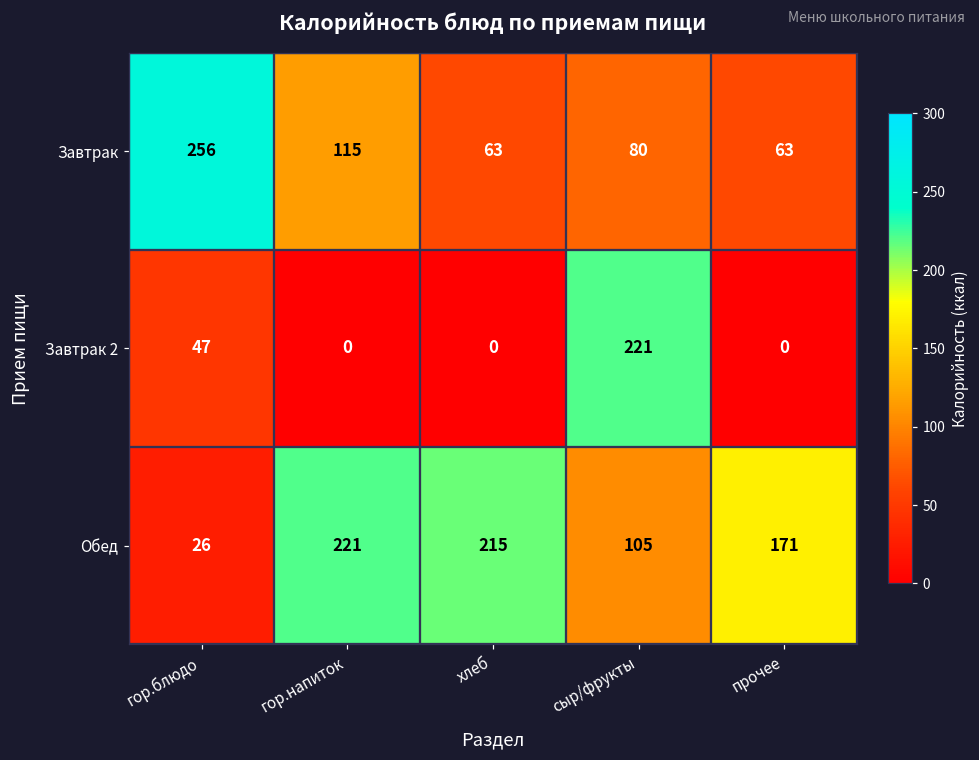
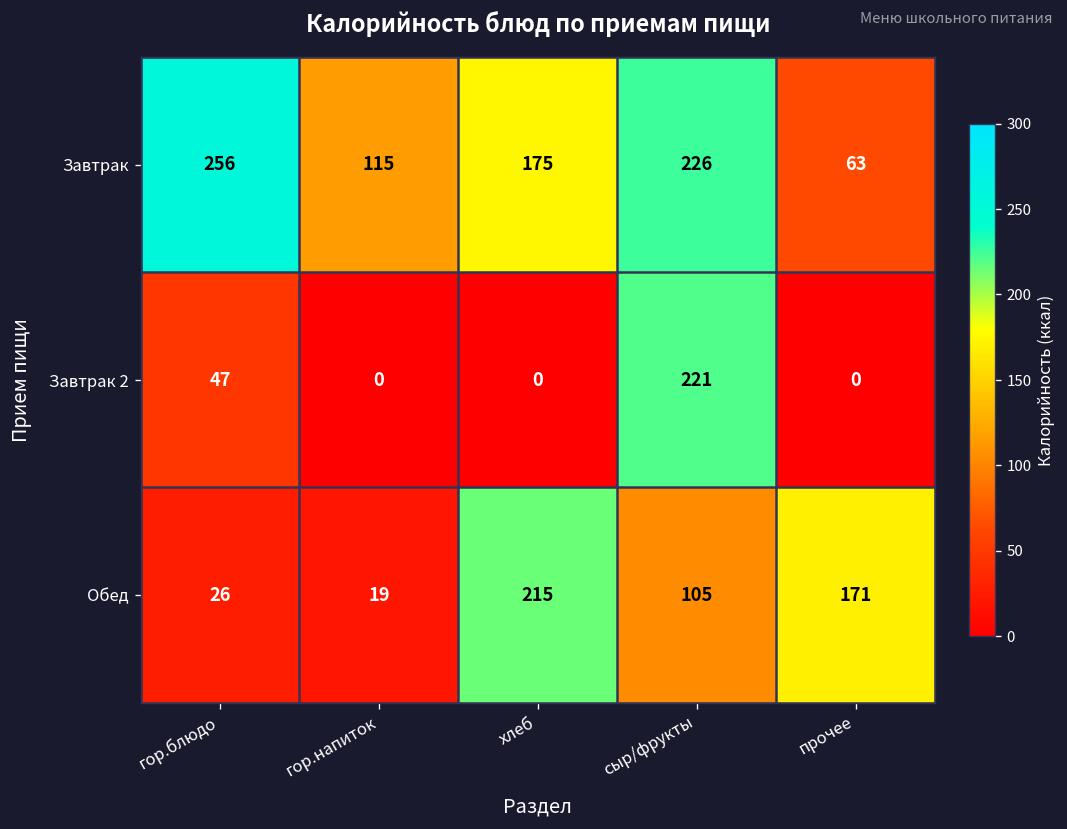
  {
    "Завтрак": {
      "гор.блюдо": 256,
      "гор.напиток": 115,
-     "хлеб": 63,
-     "сыр/фрукты": 80,
+     "хлеб": 175,
+     "сыр/фрукты": 226,
      "прочее": 63
    },
    "Завтрак 2": {
      "гор.блюдо": 47,
      "гор.напиток": 0,
      "хлеб": 0,
      "сыр/фрукты": 221,
      "прочее": 0
    },
    "Обед": {
      "гор.блюдо": 26,
-     "гор.напиток": 221,
+     "гор.напиток": 19,
      "хлеб": 215,
      "сыр/фрукты": 105,
      "прочее": 171
    }
  }
